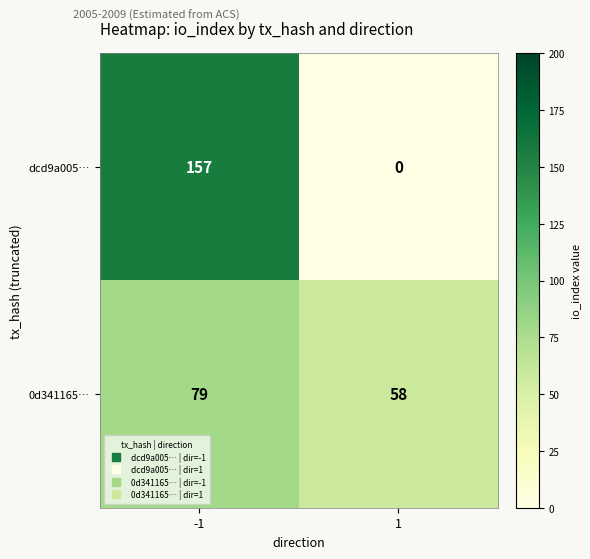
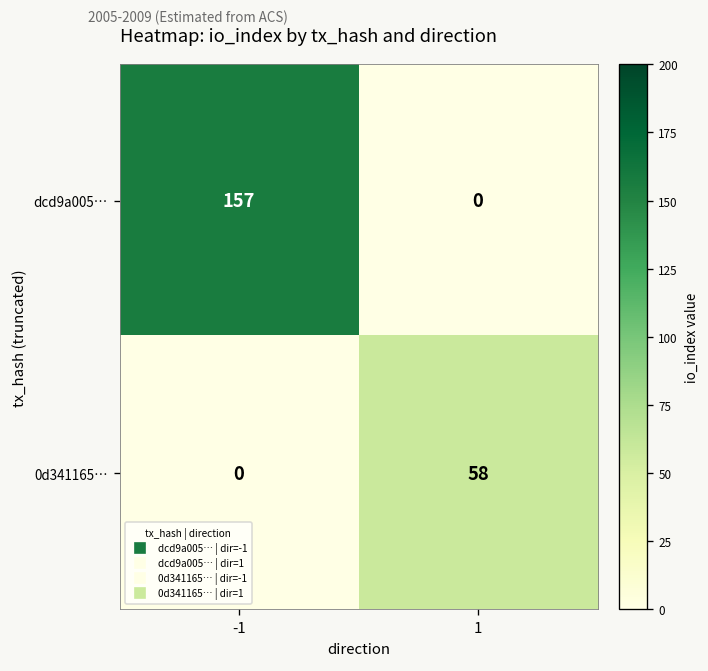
  {
    "dcd9a005…": {
      "-1": 157,
      "1": 0
    },
    "0d341165…": {
-     "-1": 79,
+     "-1": 0,
      "1": 58
    }
  }
